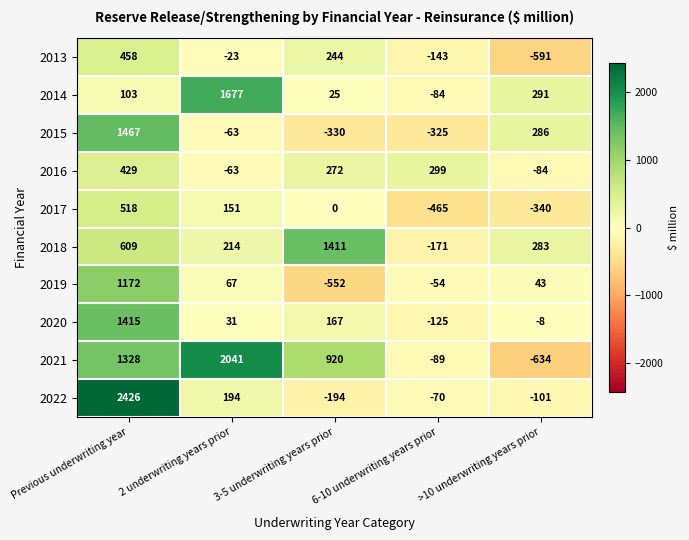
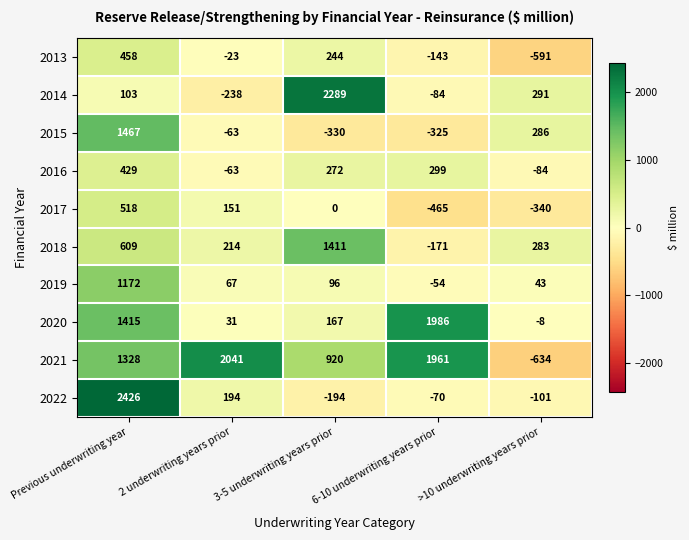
  {
    "2013": {
      "Previous underwriting year": 458,
      "2 underwriting years prior": -23,
      "3-5 underwriting years prior": 244,
      "6-10 underwriting years prior": -143,
      ">10 underwriting years prior": -591
    },
    "2014": {
      "Previous underwriting year": 103,
-     "2 underwriting years prior": 1677,
-     "3-5 underwriting years prior": 25,
+     "2 underwriting years prior": -238,
+     "3-5 underwriting years prior": 2289,
      "6-10 underwriting years prior": -84,
      ">10 underwriting years prior": 291
    },
    "2015": {
      "Previous underwriting year": 1467,
      "2 underwriting years prior": -63,
      "3-5 underwriting years prior": -330,
      "6-10 underwriting years prior": -325,
      ">10 underwriting years prior": 286
    },
    "2016": {
      "Previous underwriting year": 429,
      "2 underwriting years prior": -63,
      "3-5 underwriting years prior": 272,
      "6-10 underwriting years prior": 299,
      ">10 underwriting years prior": -84
    },
    "2017": {
      "Previous underwriting year": 518,
      "2 underwriting years prior": 151,
      "3-5 underwriting years prior": 0,
      "6-10 underwriting years prior": -465,
      ">10 underwriting years prior": -340
    },
    "2018": {
      "Previous underwriting year": 609,
      "2 underwriting years prior": 214,
      "3-5 underwriting years prior": 1411,
      "6-10 underwriting years prior": -171,
      ">10 underwriting years prior": 283
    },
    "2019": {
      "Previous underwriting year": 1172,
      "2 underwriting years prior": 67,
-     "3-5 underwriting years prior": -552,
+     "3-5 underwriting years prior": 96,
      "6-10 underwriting years prior": -54,
      ">10 underwriting years prior": 43
    },
    "2020": {
      "Previous underwriting year": 1415,
      "2 underwriting years prior": 31,
      "3-5 underwriting years prior": 167,
-     "6-10 underwriting years prior": -125,
+     "6-10 underwriting years prior": 1986,
      ">10 underwriting years prior": -8
    },
    "2021": {
      "Previous underwriting year": 1328,
      "2 underwriting years prior": 2041,
      "3-5 underwriting years prior": 920,
-     "6-10 underwriting years prior": -89,
+     "6-10 underwriting years prior": 1961,
      ">10 underwriting years prior": -634
    },
    "2022": {
      "Previous underwriting year": 2426,
      "2 underwriting years prior": 194,
      "3-5 underwriting years prior": -194,
      "6-10 underwriting years prior": -70,
      ">10 underwriting years prior": -101
    }
  }
